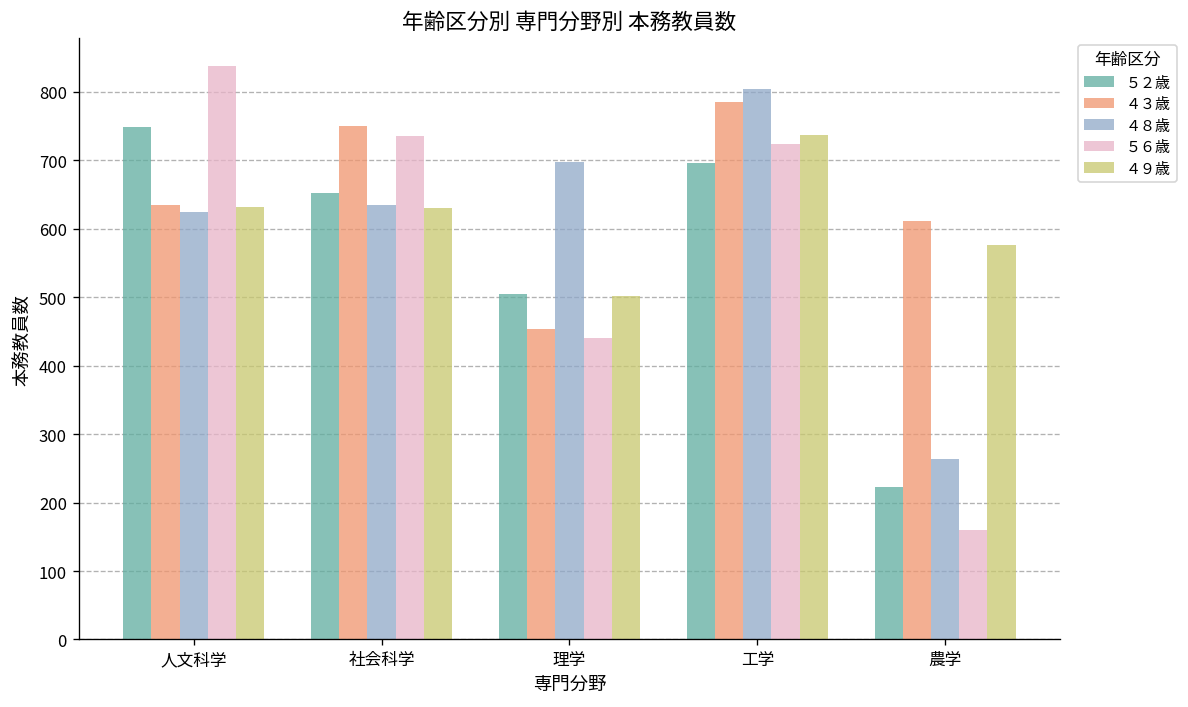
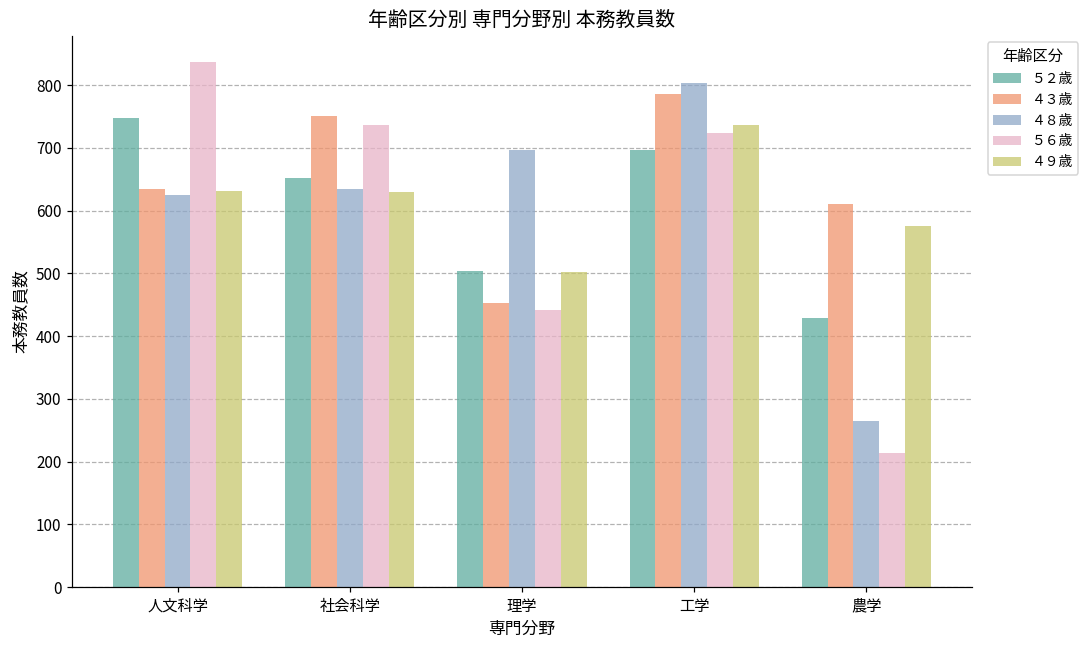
  {
    "５２歳": {
      "人文科学": 750,
      "社会科学": 650,
      "理学": 500,
      "工学": 700,
-     "農学": 220
+     "農学": 430
    },
    "４３歳": {
      "人文科学": 630,
      "社会科学": 750,
      "理学": 450,
      "工学": 790,
      "農学": 610
    },
    "４８歳": {
      "人文科学": 620,
      "社会科学": 630,
      "理学": 700,
      "工学": 800,
      "農学": 260
    },
    "５６歳": {
      "人文科学": 840,
      "社会科学": 740,
      "理学": 440,
      "工学": 720,
-     "農学": 160
+     "農学": 210
    },
    "４９歳": {
      "人文科学": 630,
      "社会科学": 630,
      "理学": 500,
      "工学": 740,
      "農学": 580
    }
  }
